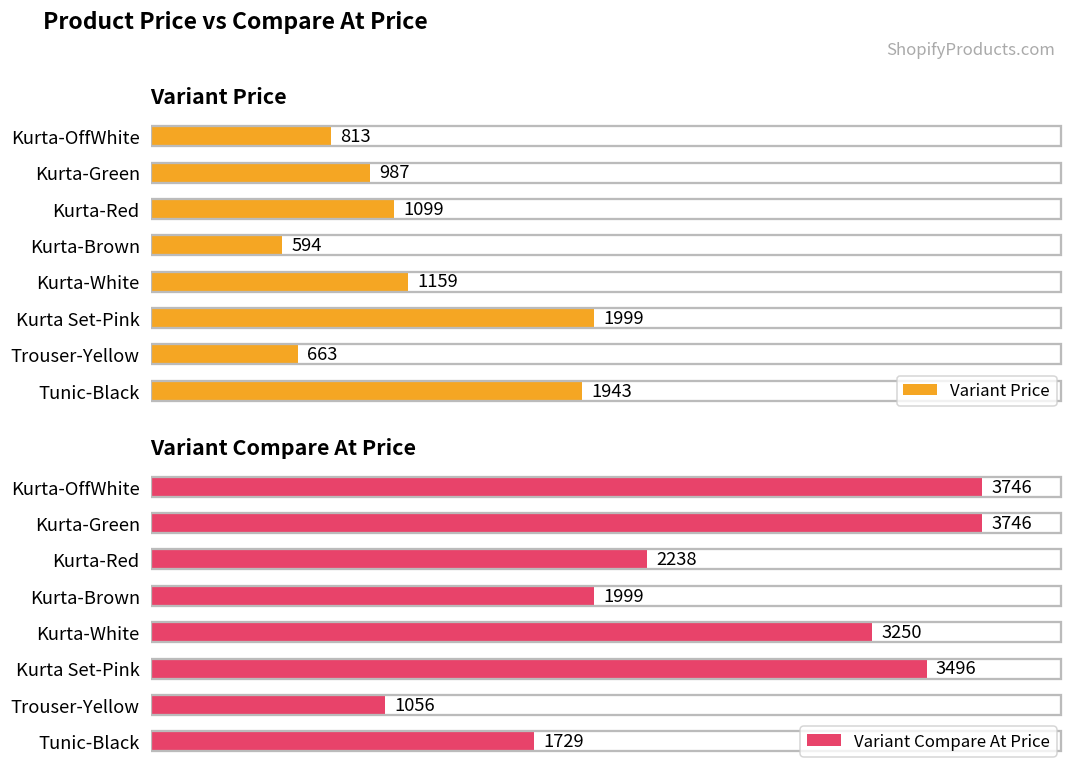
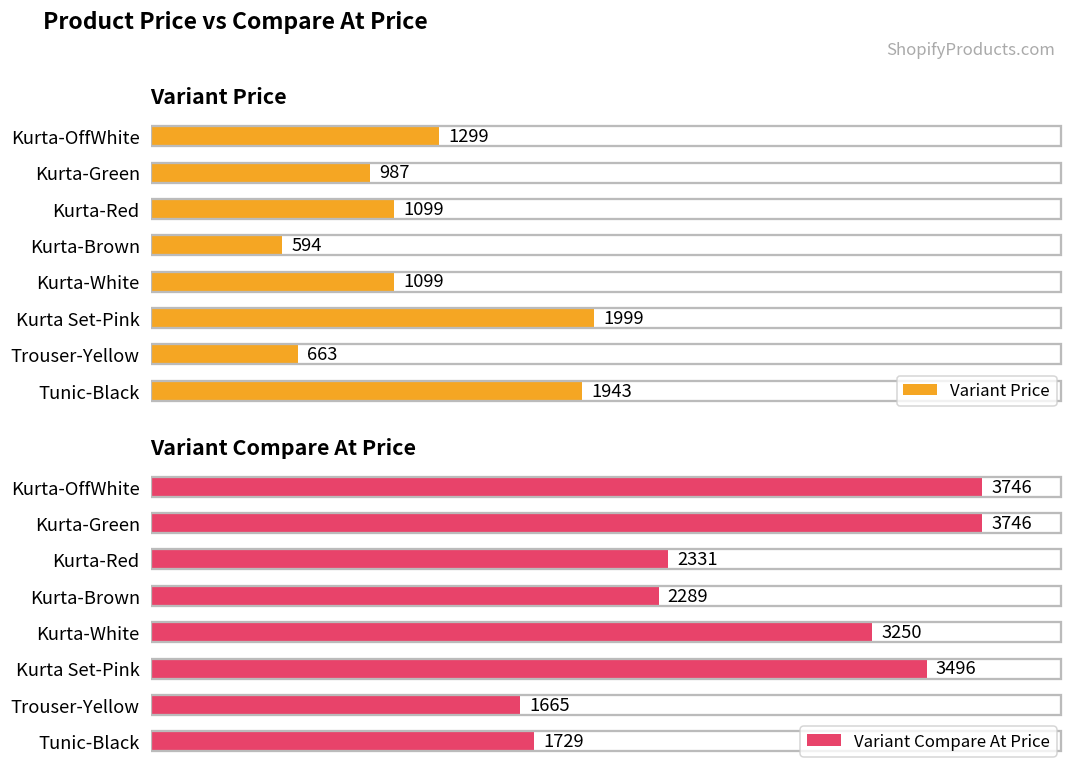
  {
    "Variant Price": {
-     "Kurta-OffWhite": 813,
+     "Kurta-OffWhite": 1299,
      "Kurta-Green": 987,
      "Kurta-Red": 1099,
      "Kurta-Brown": 594,
-     "Kurta-White": 1159,
+     "Kurta-White": 1099,
      "Kurta Set-Pink": 1999,
      "Trouser-Yellow": 663,
      "Tunic-Black": 1943
    },
    "Variant Compare At Price": {
      "Kurta-OffWhite": 3746,
      "Kurta-Green": 3746,
-     "Kurta-Red": 2238,
-     "Kurta-Brown": 1999,
+     "Kurta-Red": 2331,
+     "Kurta-Brown": 2289,
      "Kurta-White": 3250,
      "Kurta Set-Pink": 3496,
-     "Trouser-Yellow": 1056,
+     "Trouser-Yellow": 1665,
      "Tunic-Black": 1729
    }
  }
